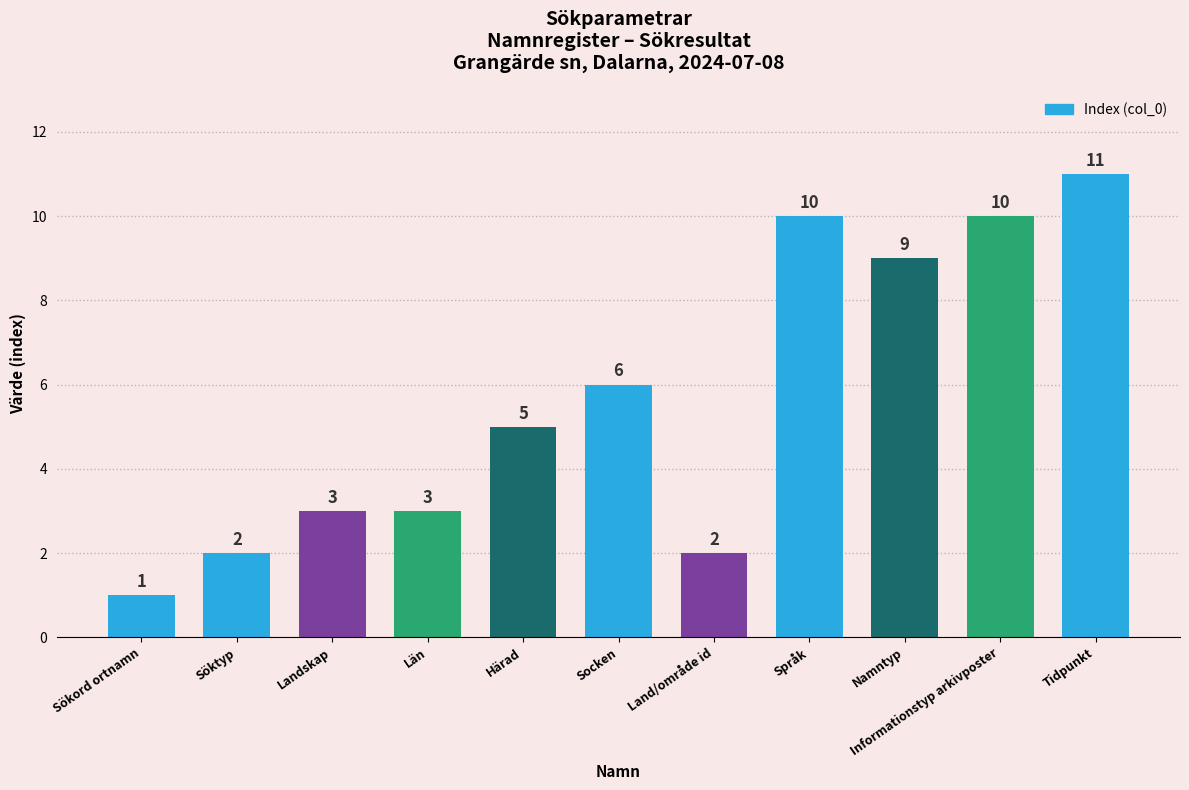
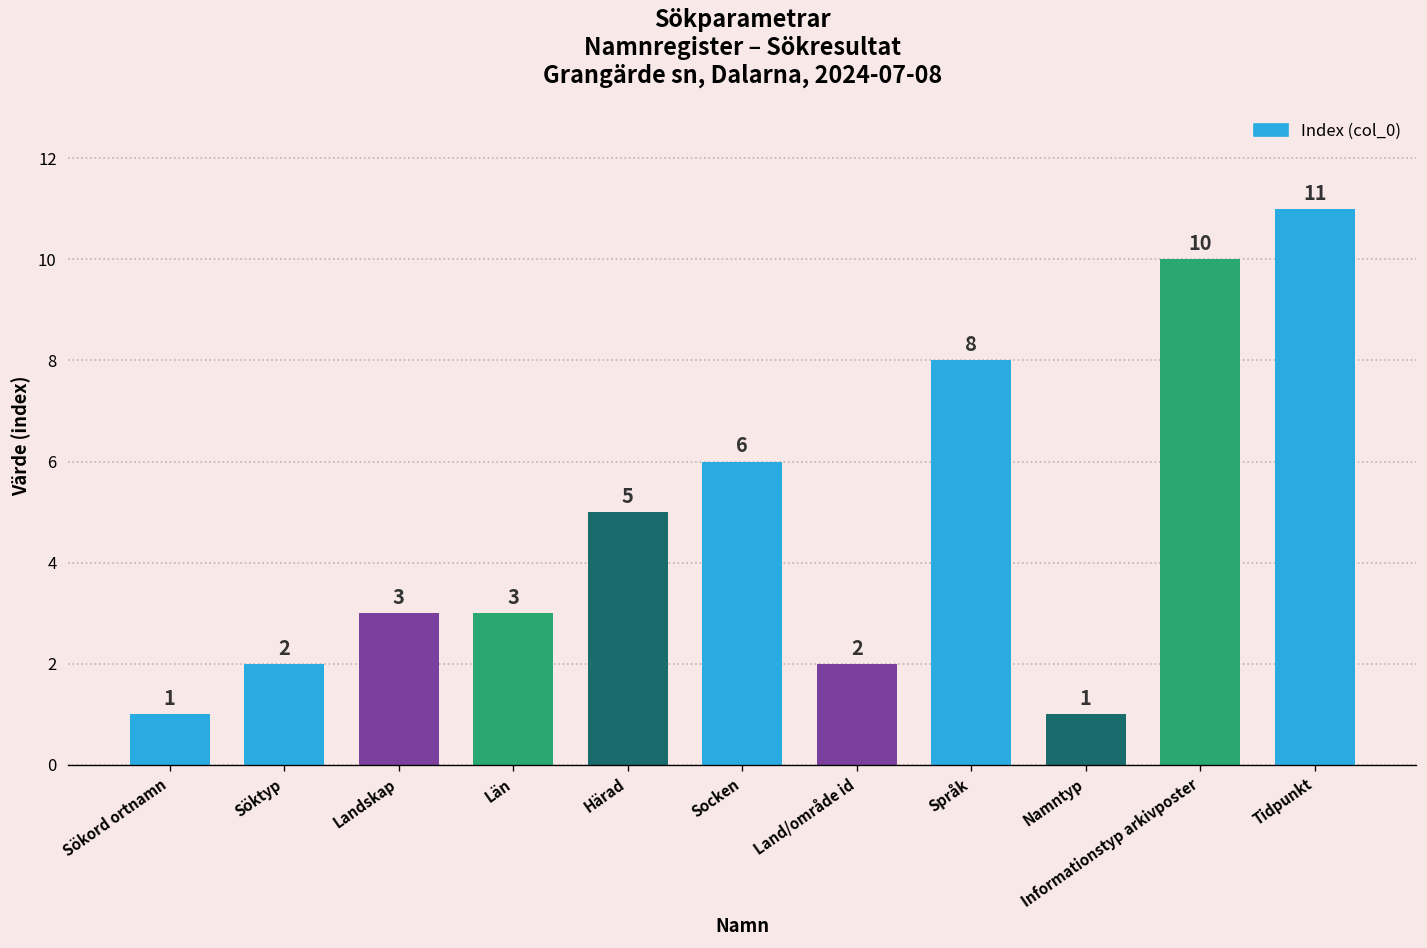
  {
    "Sökord ortnamn": 1,
    "Söktyp": 2,
    "Landskap": 3,
    "Län": 3,
    "Härad": 5,
    "Socken": 6,
    "Land/område id": 2,
-   "Språk": 10,
-   "Namntyp": 9,
+   "Språk": 8,
+   "Namntyp": 1,
    "Informationstyp arkivposter": 10,
    "Tidpunkt": 11
  }
